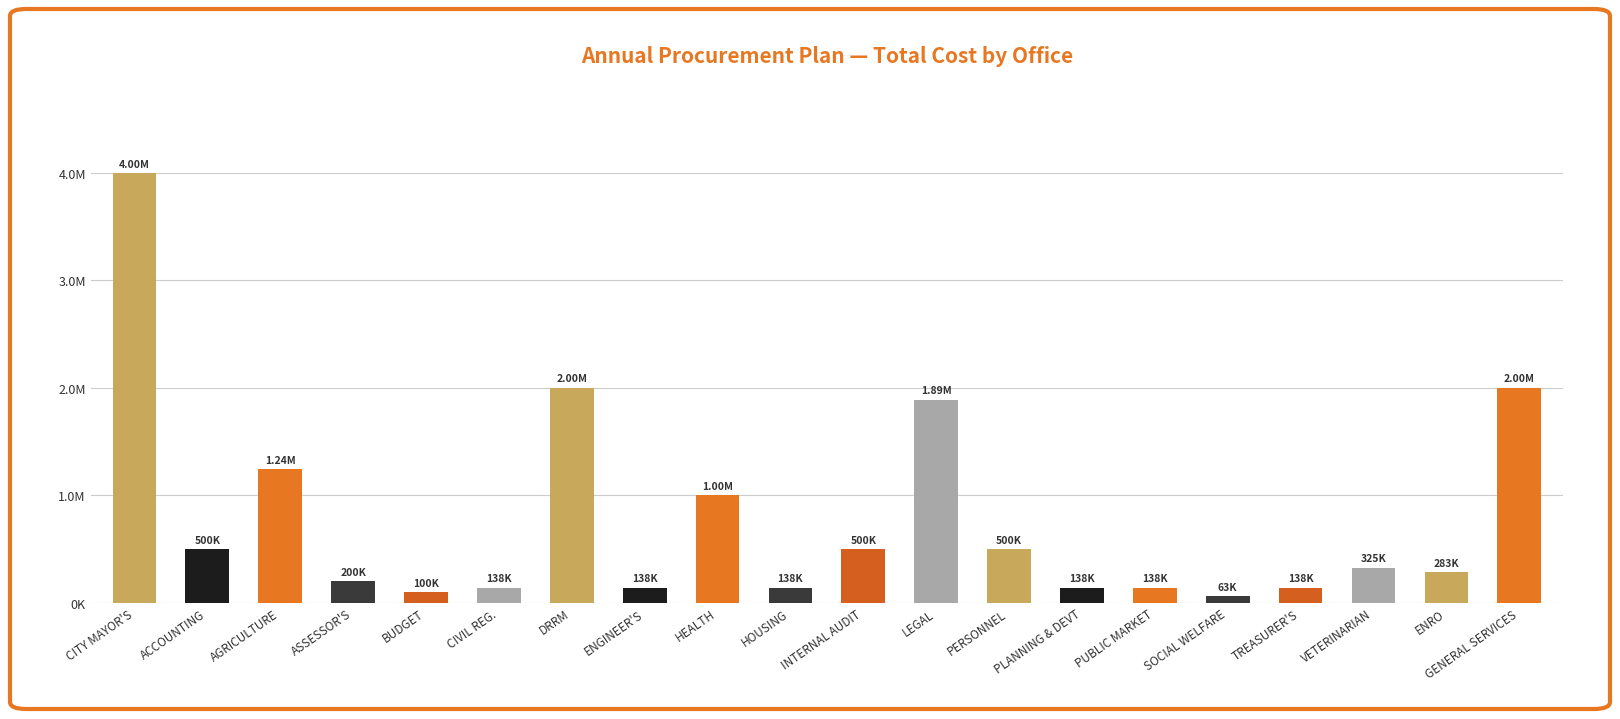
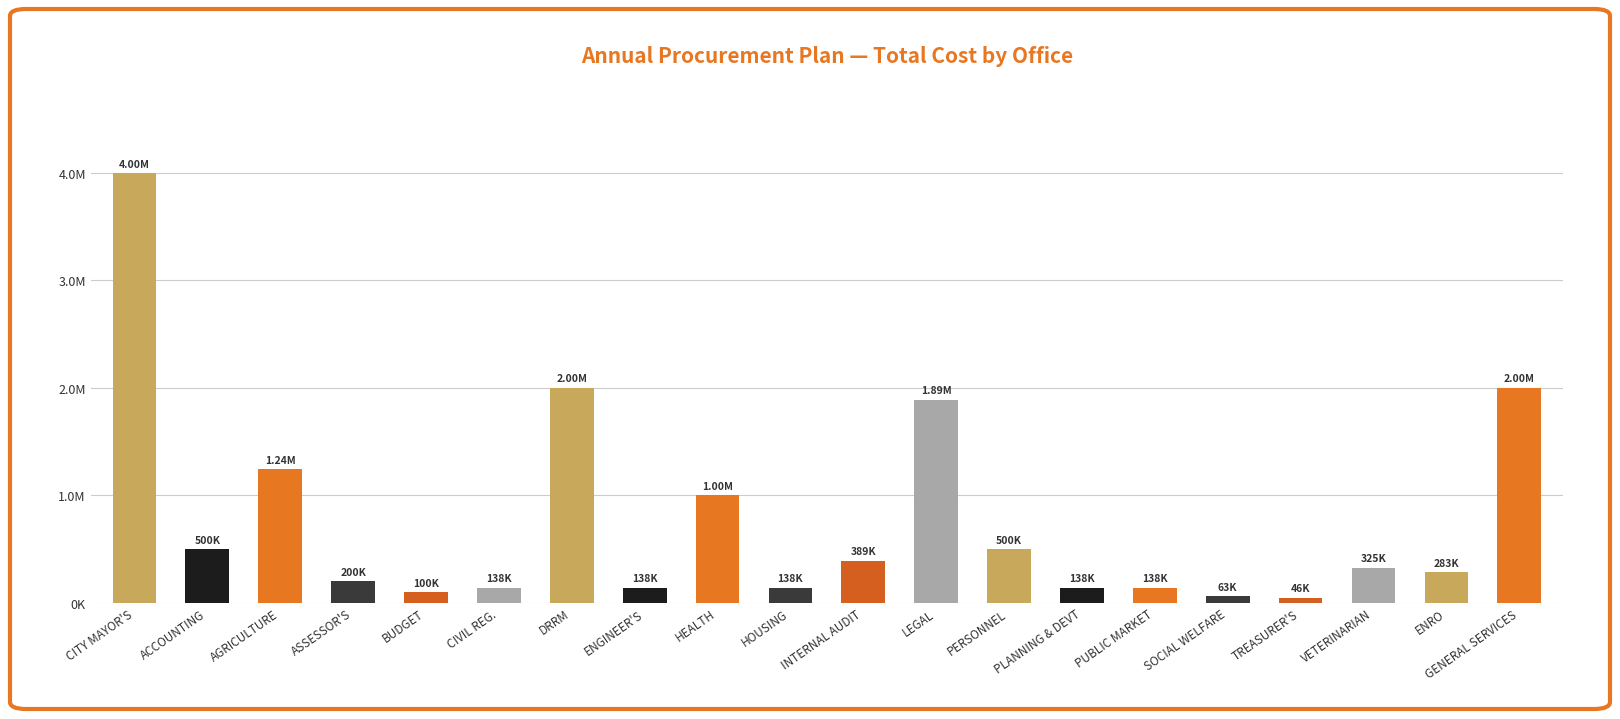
  {
    "CITY MAYOR'S": "4.00M",
    "ACCOUNTING": "500K",
    "AGRICULTURE": "1.24M",
    "ASSESSOR'S": "200K",
    "BUDGET": "100K",
    "CIVIL REG.": "138K",
    "DRRM": "2.00M",
    "ENGINEER'S": "138K",
    "HEALTH": "1.00M",
    "HOUSING": "138K",
-   "INTERNAL AUDIT": "500K",
+   "INTERNAL AUDIT": "389K",
    "LEGAL": "1.89M",
    "PERSONNEL": "500K",
    "PLANNING & DEVT": "138K",
    "PUBLIC MARKET": "138K",
    "SOCIAL WELFARE": "63K",
-   "TREASURER'S": "138K",
+   "TREASURER'S": "46K",
    "VETERINARIAN": "325K",
    "ENRO": "283K",
    "GENERAL SERVICES": "2.00M"
  }
